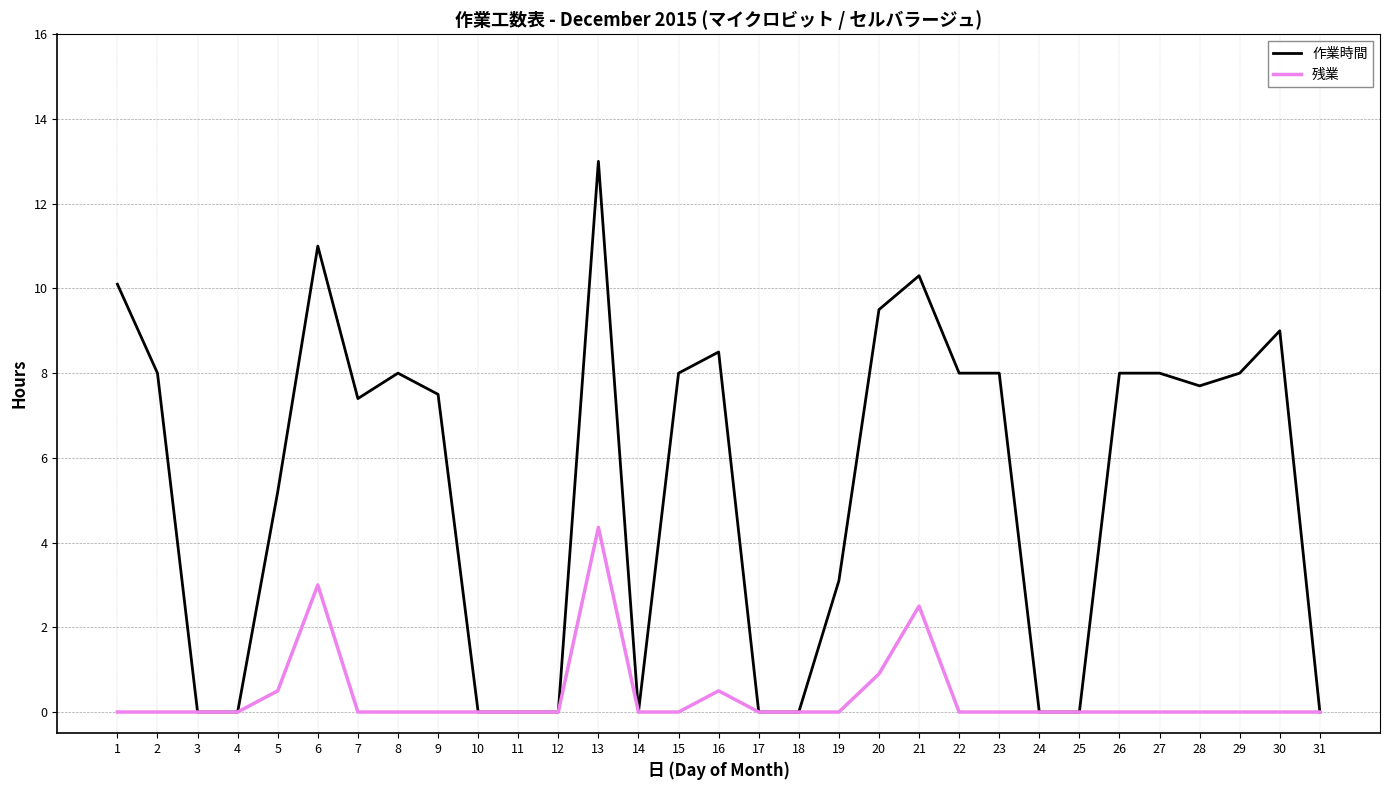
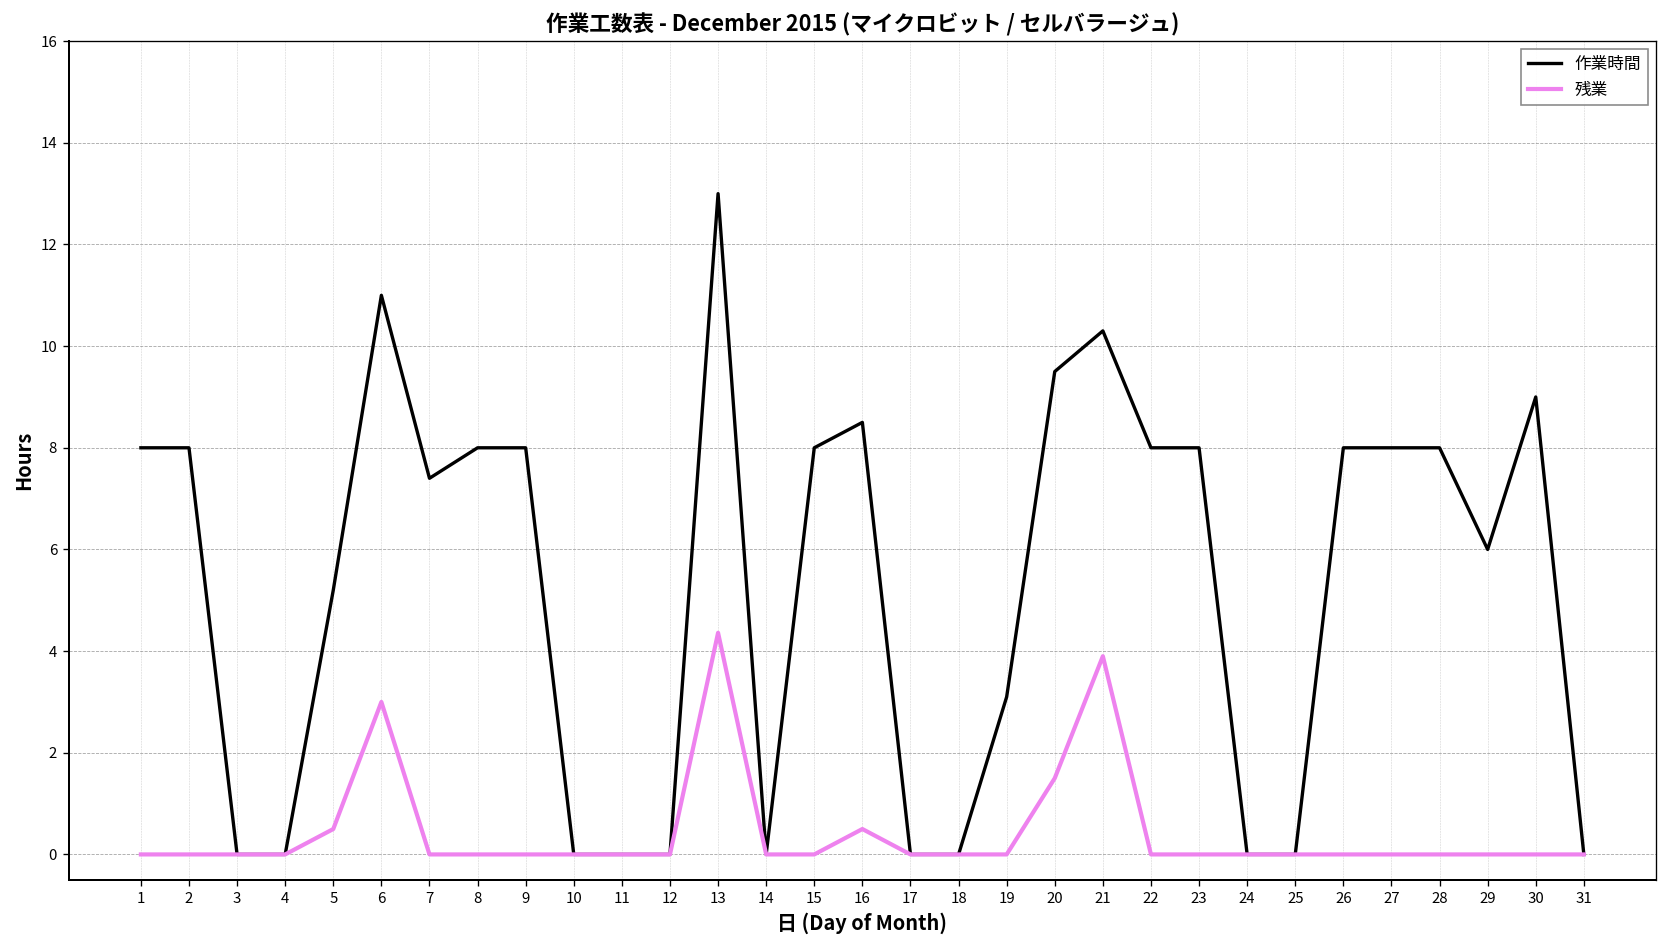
  {
    "作業時間": {
-     "1": 10.1,
+     "1": 8.0,
      "2": 8.0,
      "5": 5.2,
      "6": 11.0,
      "7": 7.4,
      "8": 8.0,
-     "9": 7.5,
+     "9": 8.0,
      "13": 13.0,
      "15": 8.0,
      "16": 8.5,
      "19": 3.1,
      "20": 9.5,
      "21": 10.3,
      "22": 8.0,
      "23": 8.0,
      "26": 8.0,
      "27": 8.0,
-     "28": 7.7,
-     "29": 8,
+     "28": 8.0,
+     "29": 6,
      "30": 9.0
    },
    "残業": {
      "1": 0.0,
      "2": 0.0,
      "5": 0.5,
      "6": 3.0,
      "7": 0.0,
      "8": 0.0,
      "9": 0.0,
      "13": 4.4,
      "15": 0.0,
      "16": 0.5,
      "19": 0.0,
-     "20": 0.9,
-     "21": 2.5,
+     "20": 1.5,
+     "21": 3.9,
      "22": 0.0,
      "23": 0.0,
      "26": 0.0,
      "27": 0.0,
      "28": 0.0,
      "29": 0.0,
      "30": 0.0
    }
  }
